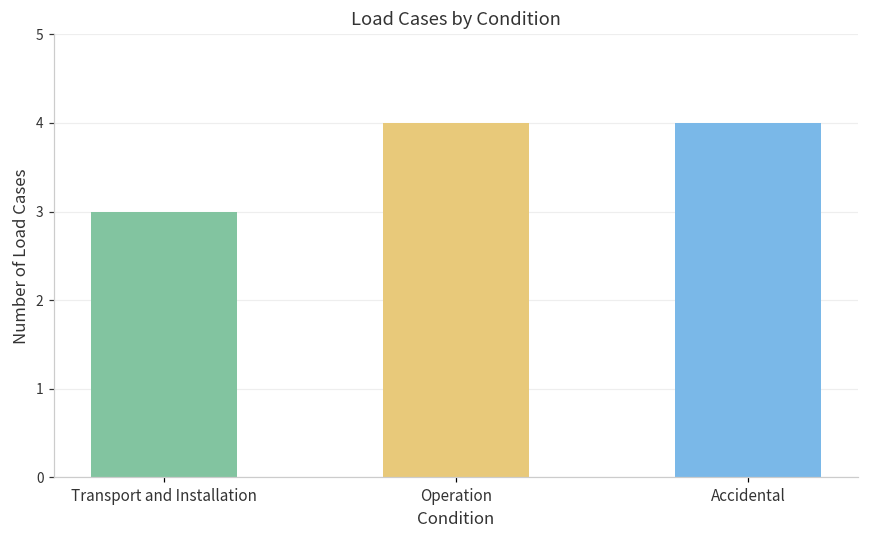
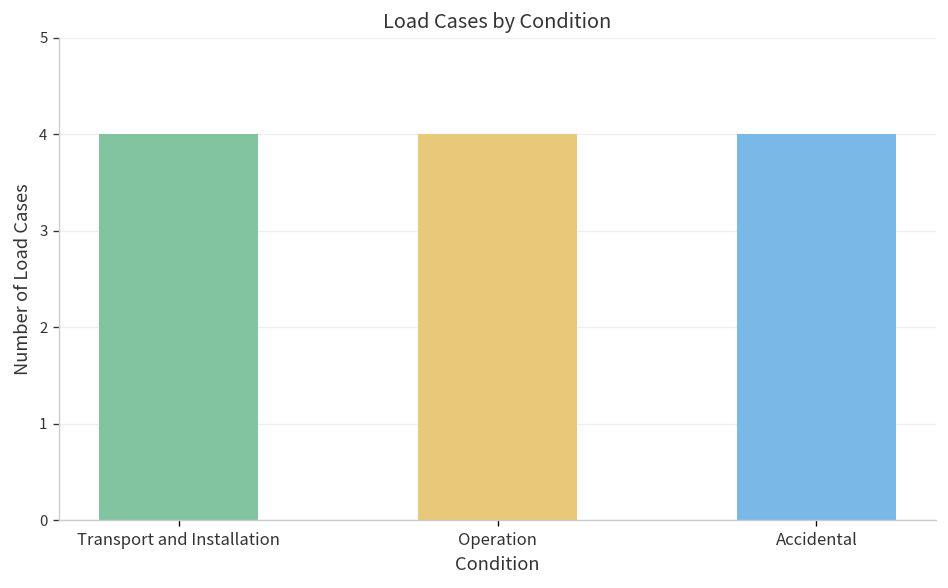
  {
-   "Transport and Installation": 3,
+   "Transport and Installation": 4,
    "Operation": 4,
    "Accidental": 4
  }
